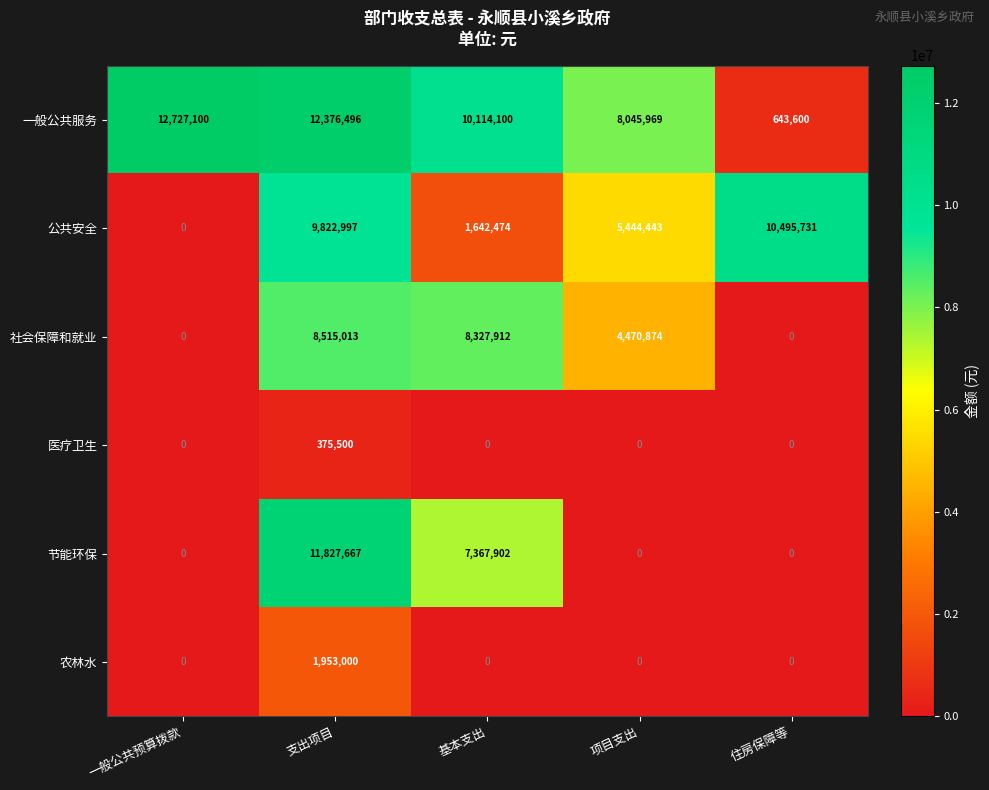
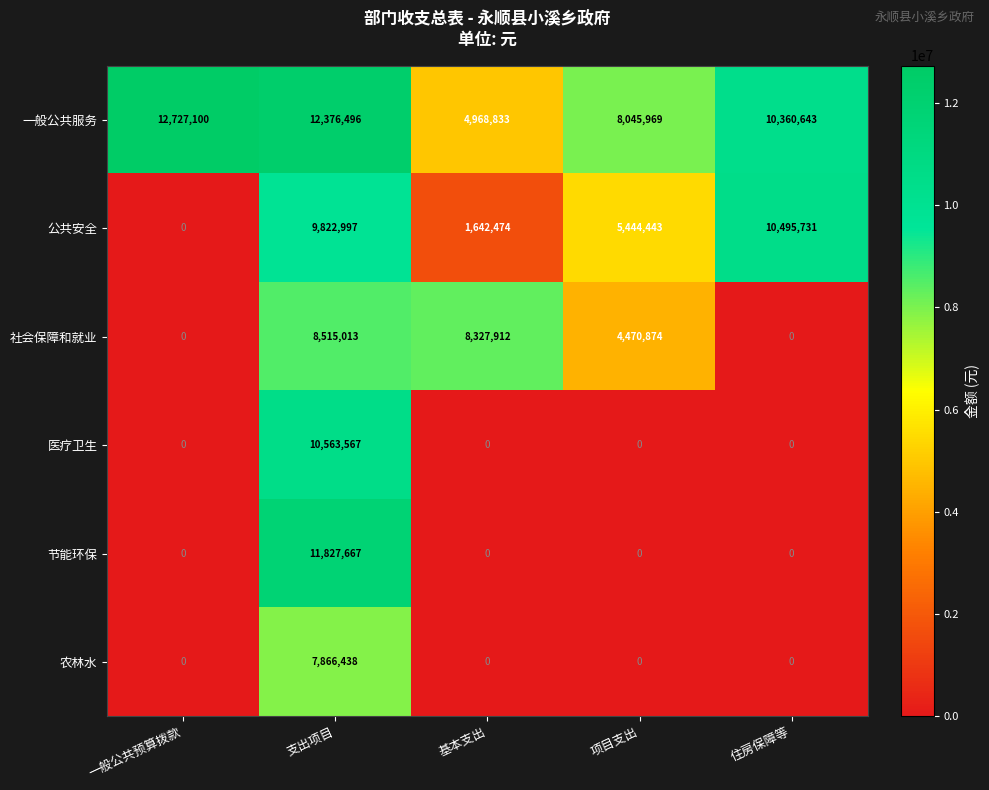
  {
    "一般公共服务": {
      "一般公共预算拨款": "12,727,100",
      "支出项目": "12,376,496",
-     "基本支出": "10,114,100",
+     "基本支出": "4,968,833",
      "项目支出": "8,045,969",
-     "住房保障等": "643,600"
+     "住房保障等": "10,360,643"
    },
    "公共安全": {
      "一般公共预算拨款": "0",
      "支出项目": "9,822,997",
      "基本支出": "1,642,474",
      "项目支出": "5,444,443",
      "住房保障等": "10,495,731"
    },
    "社会保障和就业": {
      "一般公共预算拨款": "0",
      "支出项目": "8,515,013",
      "基本支出": "8,327,912",
      "项目支出": "4,470,874",
      "住房保障等": "0"
    },
    "医疗卫生": {
      "一般公共预算拨款": "0",
-     "支出项目": "375,500",
+     "支出项目": "10,563,567",
      "基本支出": "0",
      "项目支出": "0",
      "住房保障等": "0"
    },
    "节能环保": {
      "一般公共预算拨款": "0",
      "支出项目": "11,827,667",
-     "基本支出": "7,367,902",
+     "基本支出": "0",
      "项目支出": "0",
      "住房保障等": "0"
    },
    "农林水": {
      "一般公共预算拨款": "0",
-     "支出项目": "1,953,000",
+     "支出项目": "7,866,438",
      "基本支出": "0",
      "项目支出": "0",
      "住房保障等": "0"
    }
  }
